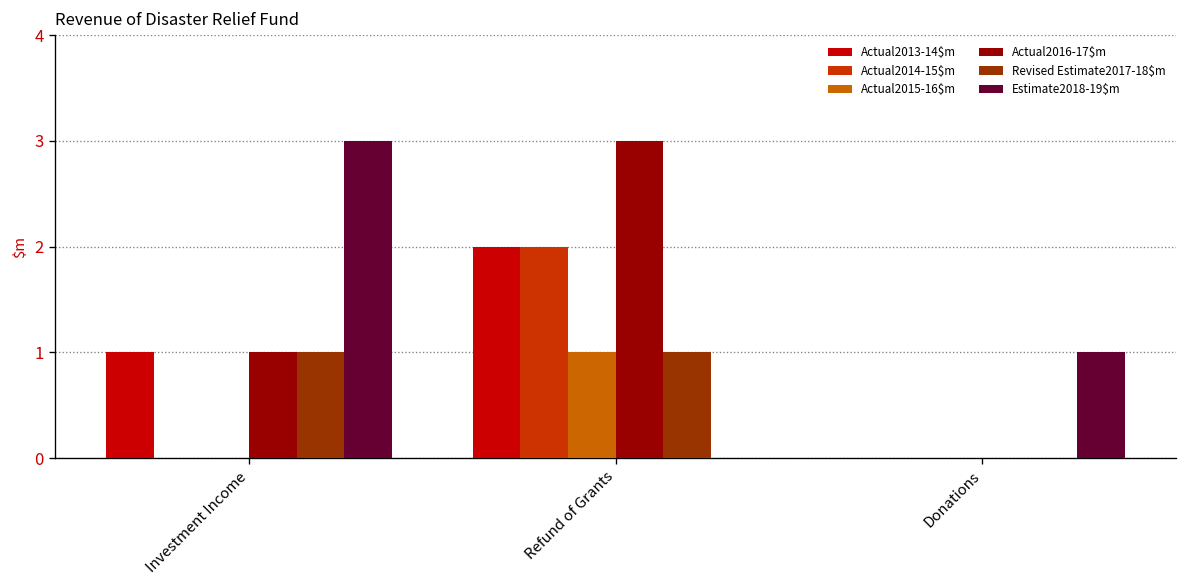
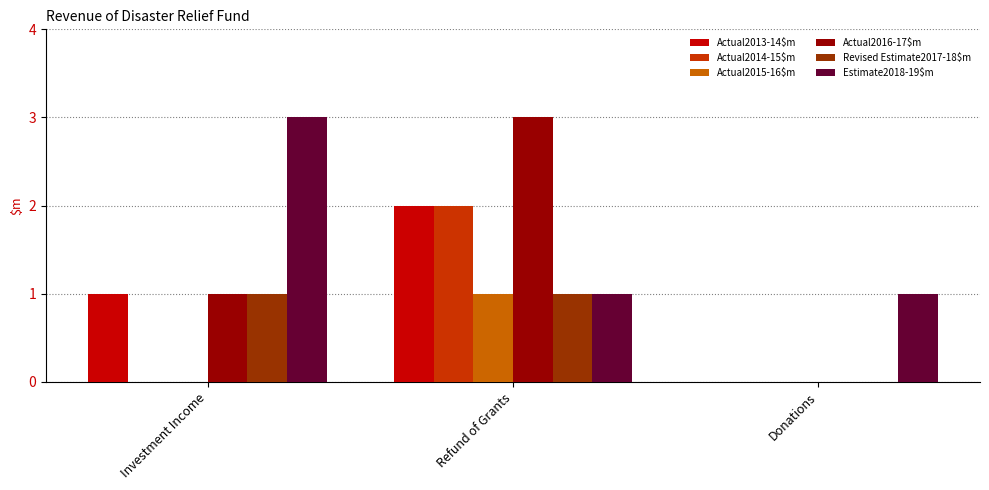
  {
    "Estimate2018-19$m": {
      "Investment Income": 3,
-     "Refund of Grants": 0,
+     "Refund of Grants": 1,
      "Donations": 1
    }
  }
